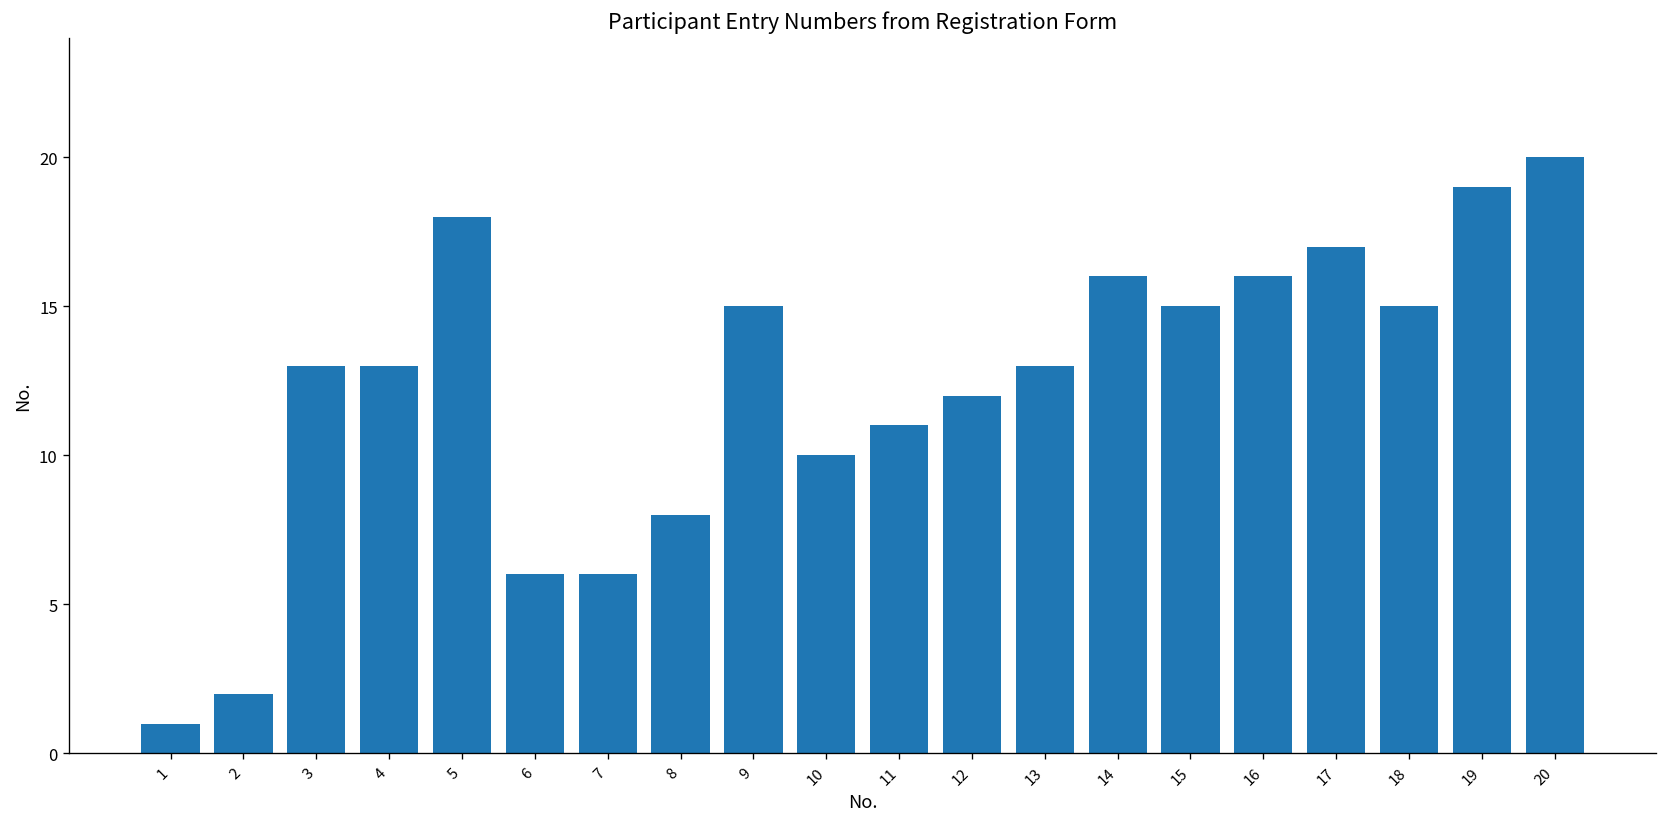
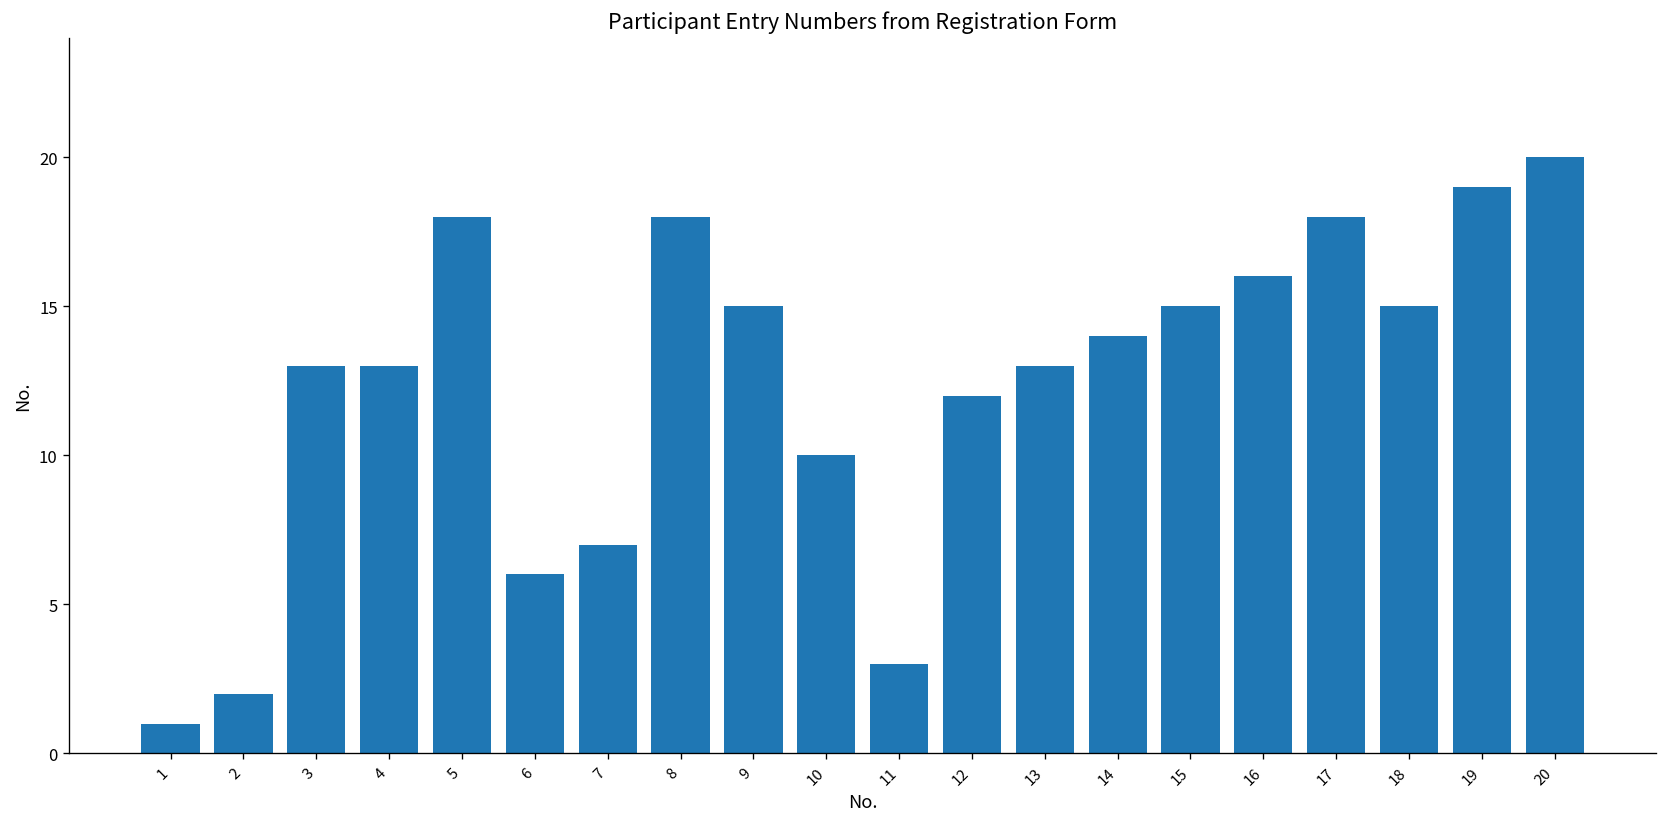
  {
    "1": 1,
    "2": 2,
    "3": 13,
    "4": 13,
    "5": 18,
    "6": 6,
-   "7": 6,
-   "8": 8,
+   "7": 7,
+   "8": 18,
    "9": 15,
    "10": 10,
-   "11": 11,
+   "11": 3,
    "12": 12,
    "13": 13,
-   "14": 16,
+   "14": 14,
    "15": 15,
    "16": 16,
-   "17": 17,
+   "17": 18,
    "18": 15,
    "19": 19,
    "20": 20
  }
